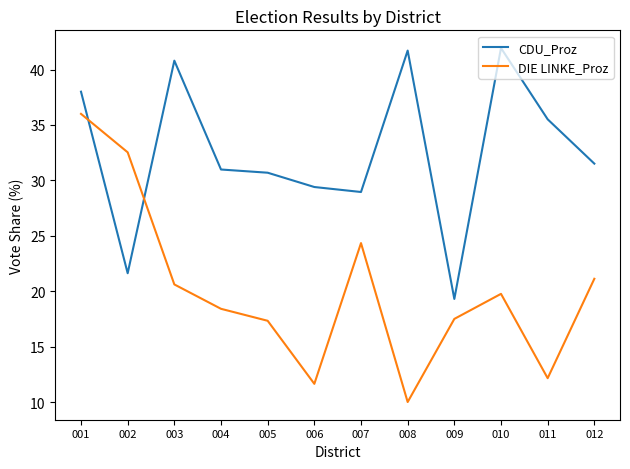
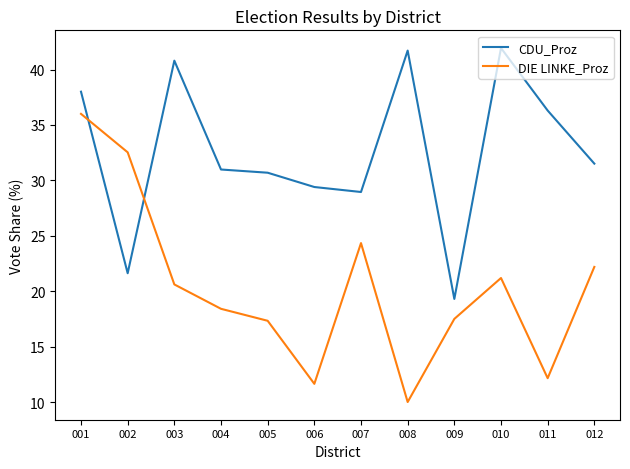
  {
    "CDU_Proz": {
      "001": 38.0,
      "002": 21.6,
      "003": 40.8,
      "004": 31.0,
      "005": 30.7,
      "006": 29.4,
      "007": 29.0,
      "008": 41.7,
      "009": 19.3,
-     "011": 35.5,
+     "011": 36.3,
      "012": 31.5
    },
    "DIE LINKE_Proz": {
      "001": 36.0,
      "002": 32.5,
      "003": 20.6,
      "004": 18.4,
      "005": 17.3,
      "006": 11.6,
      "007": 24.3,
      "008": 10.0,
      "009": 17.5,
-     "010": 19.8,
+     "010": 21.2,
      "011": 12.2,
-     "012": 21.1
+     "012": 22.2
    }
  }
